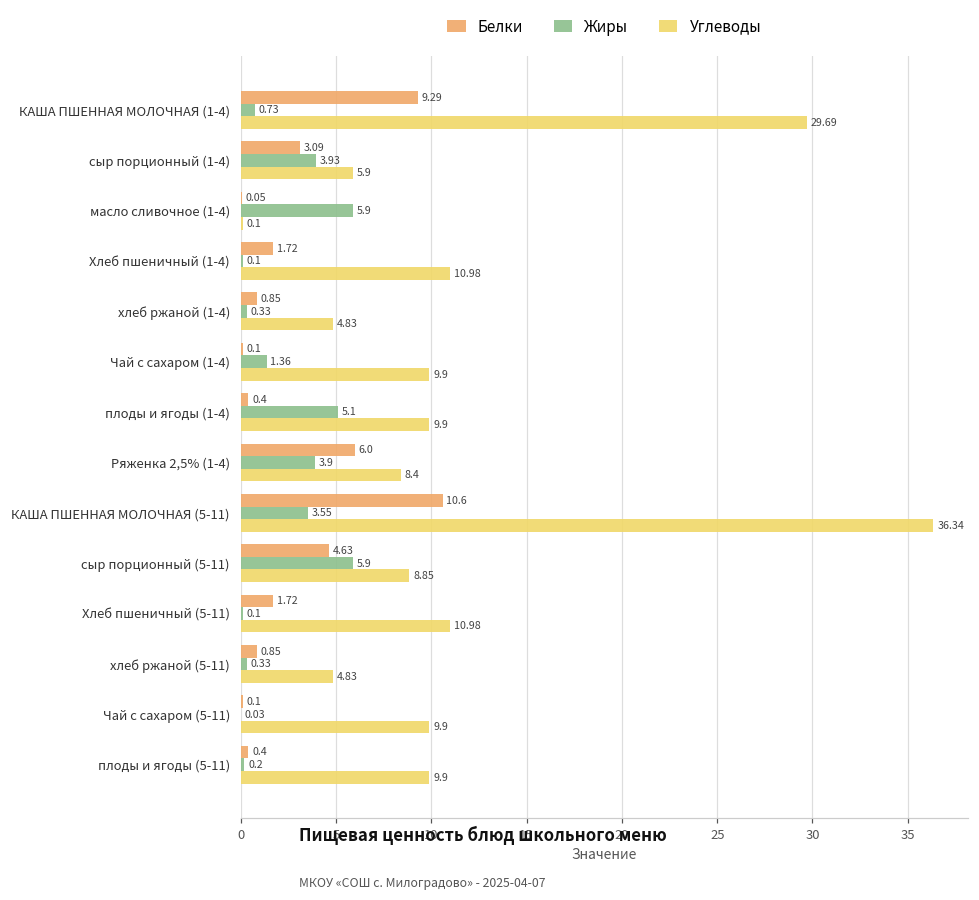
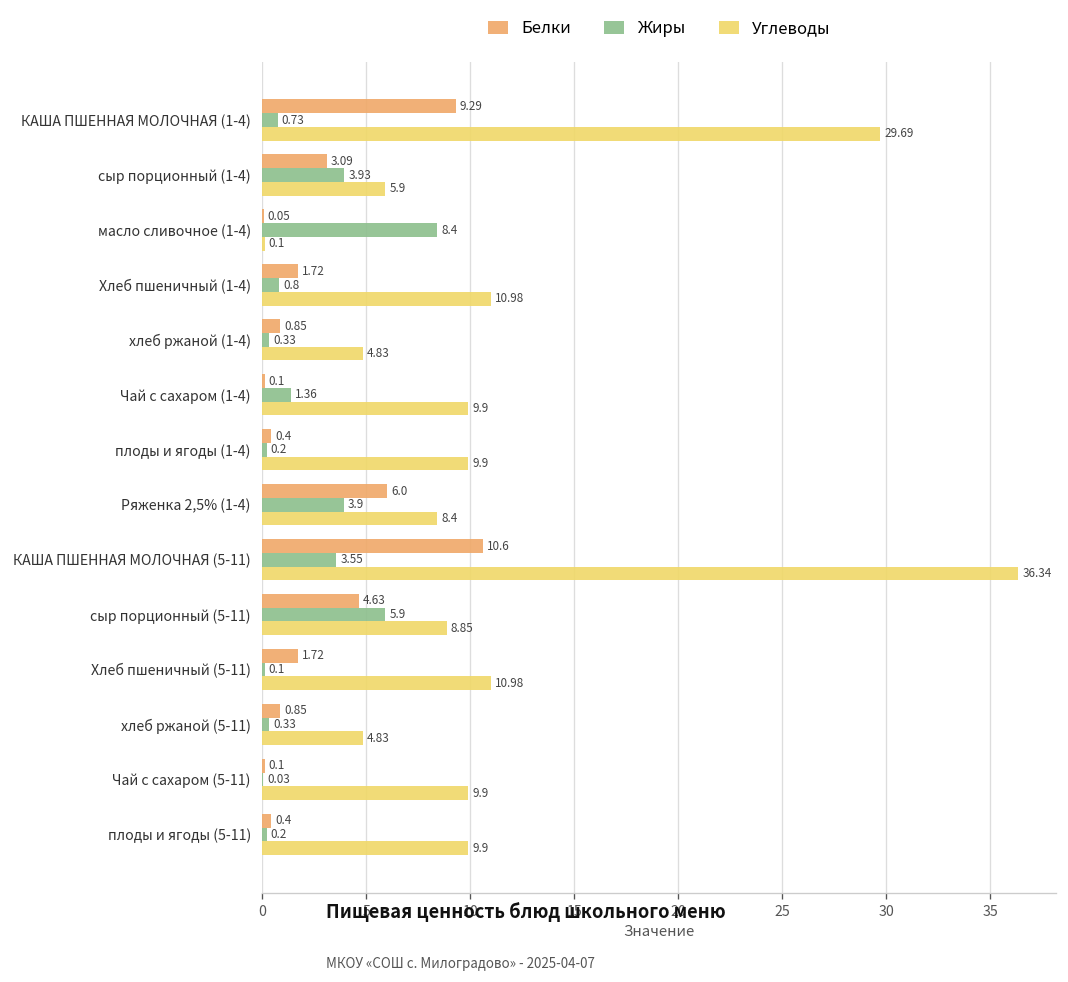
  {
    "Жиры": {
      "КАША ПШЕННАЯ МОЛОЧНАЯ (1-4)": 0.73,
      "сыр порционный (1-4)": 3.93,
-     "масло сливочное (1-4)": 5.9,
-     "Хлеб пшеничный (1-4)": 0.1,
+     "масло сливочное (1-4)": 8.4,
+     "Хлеб пшеничный (1-4)": 0.8,
      "хлеб ржаной (1-4)": 0.33,
      "Чай с сахаром (1-4)": 1.36,
-     "плоды и ягоды (1-4)": 5.1,
+     "плоды и ягоды (1-4)": 0.2,
      "Ряженка 2,5% (1-4)": 3.9,
      "КАША ПШЕННАЯ МОЛОЧНАЯ (5-11)": 3.55,
      "сыр порционный (5-11)": 5.9,
      "Хлеб пшеничный (5-11)": 0.1,
      "хлеб ржаной (5-11)": 0.33,
      "Чай с сахаром (5-11)": 0.03,
      "плоды и ягоды (5-11)": 0.2
    }
  }
